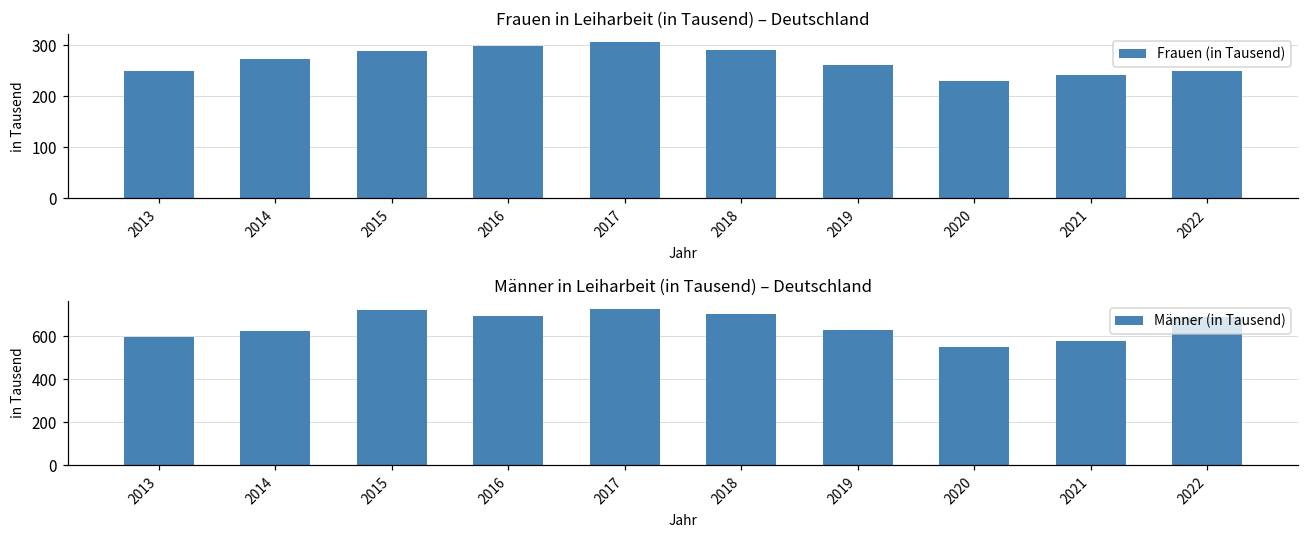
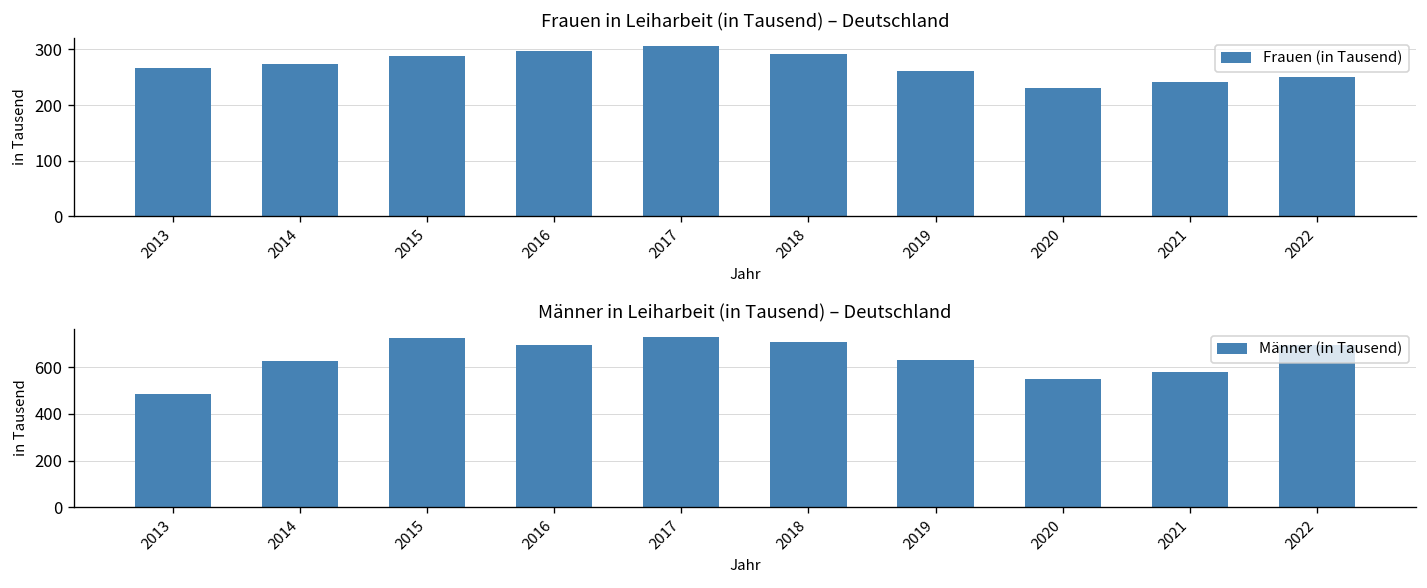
  {
    "Frauen in Leiharbeit (in Tausend) – Deutschland": {
-     "2013": 250,
+     "2013": 270,
      "2014": 270,
      "2015": 290,
      "2016": 300,
      "2017": 310,
      "2018": 290,
      "2019": 260,
      "2020": 230,
      "2021": 240,
      "2022": 250
    },
    "Männer in Leiharbeit (in Tausend) – Deutschland": {
-     "2013": 600,
+     "2013": 490,
      "2014": 630,
      "2015": 720,
      "2016": 700,
      "2017": 730,
      "2018": 710,
      "2019": 630,
      "2020": 550,
      "2021": 580
    }
  }
